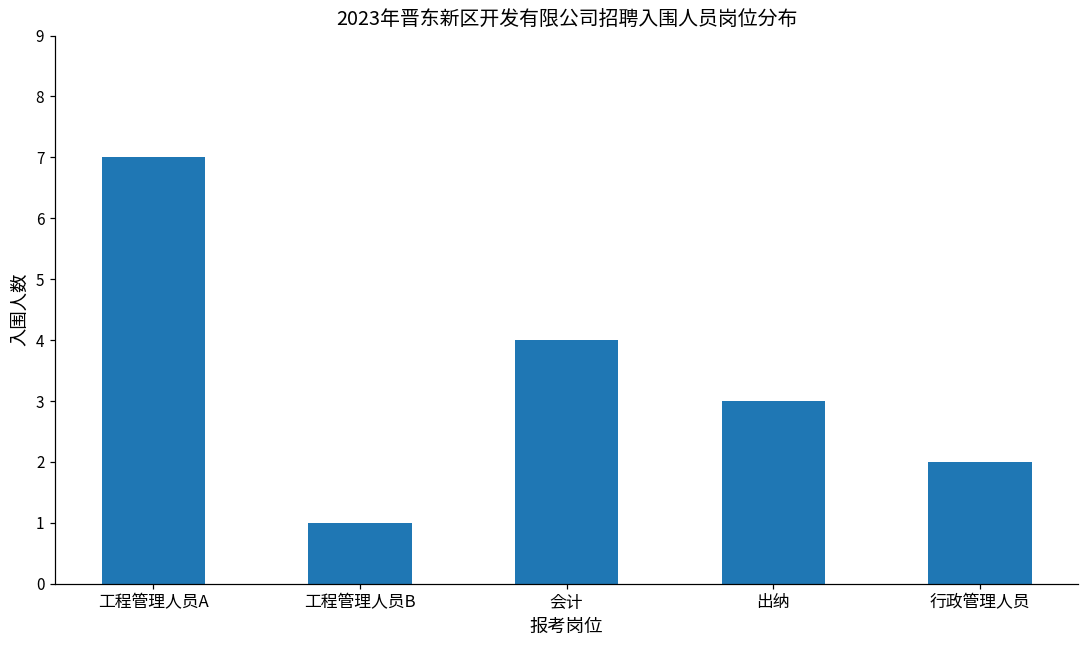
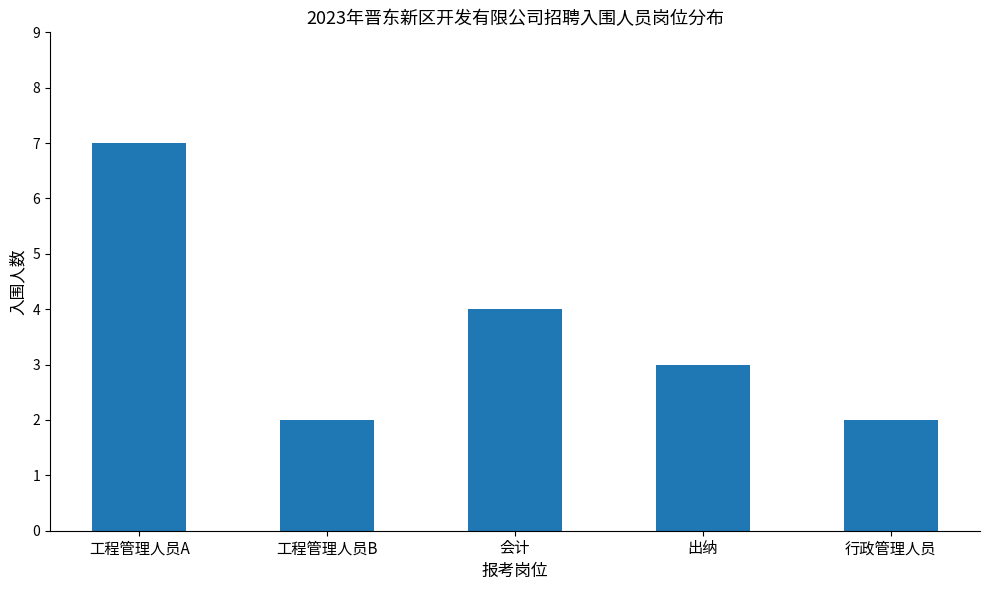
  {
    "工程管理人员A": 7,
-   "工程管理人员B": 1,
+   "工程管理人员B": 2,
    "会计": 4,
    "出纳": 3,
    "行政管理人员": 2
  }
